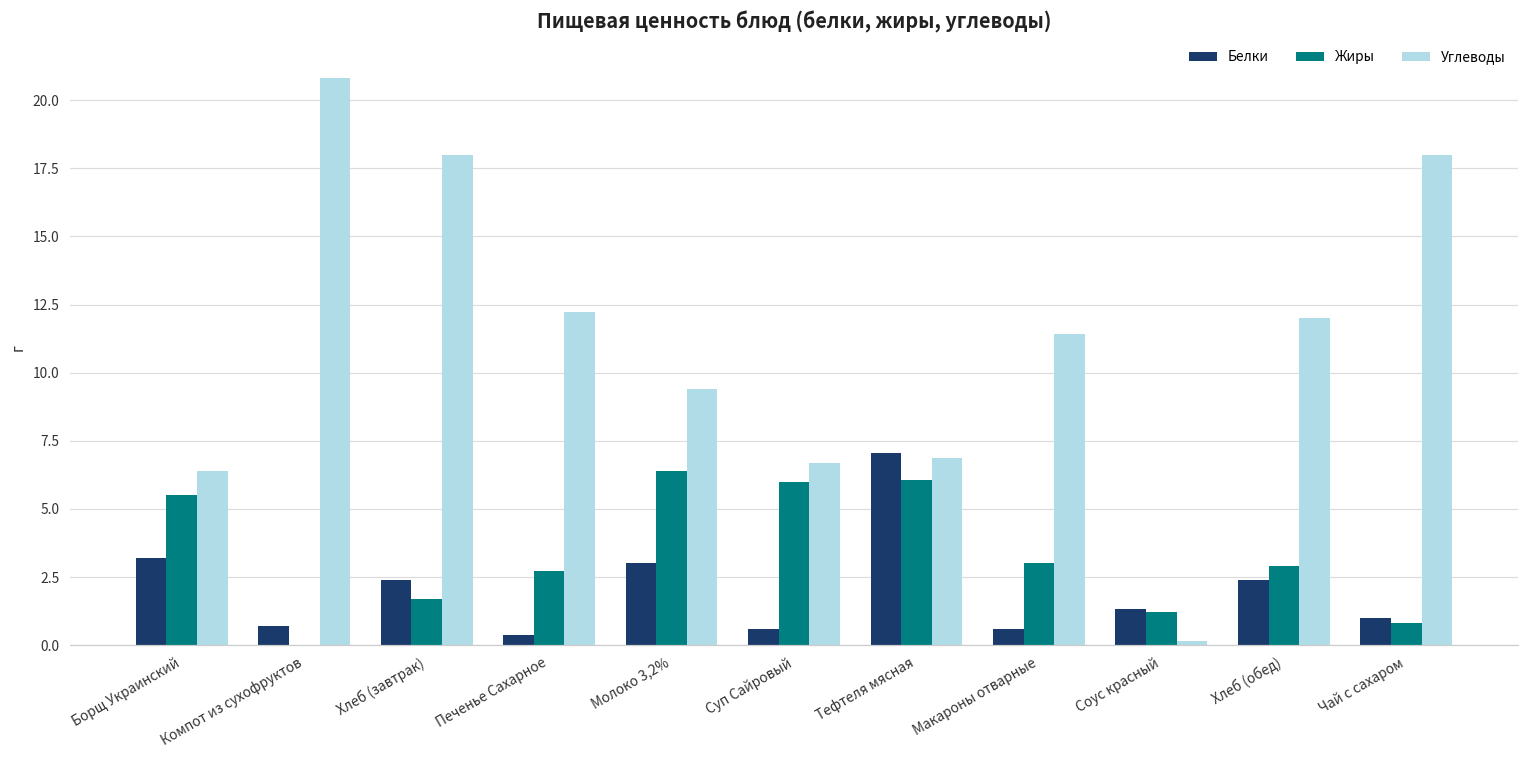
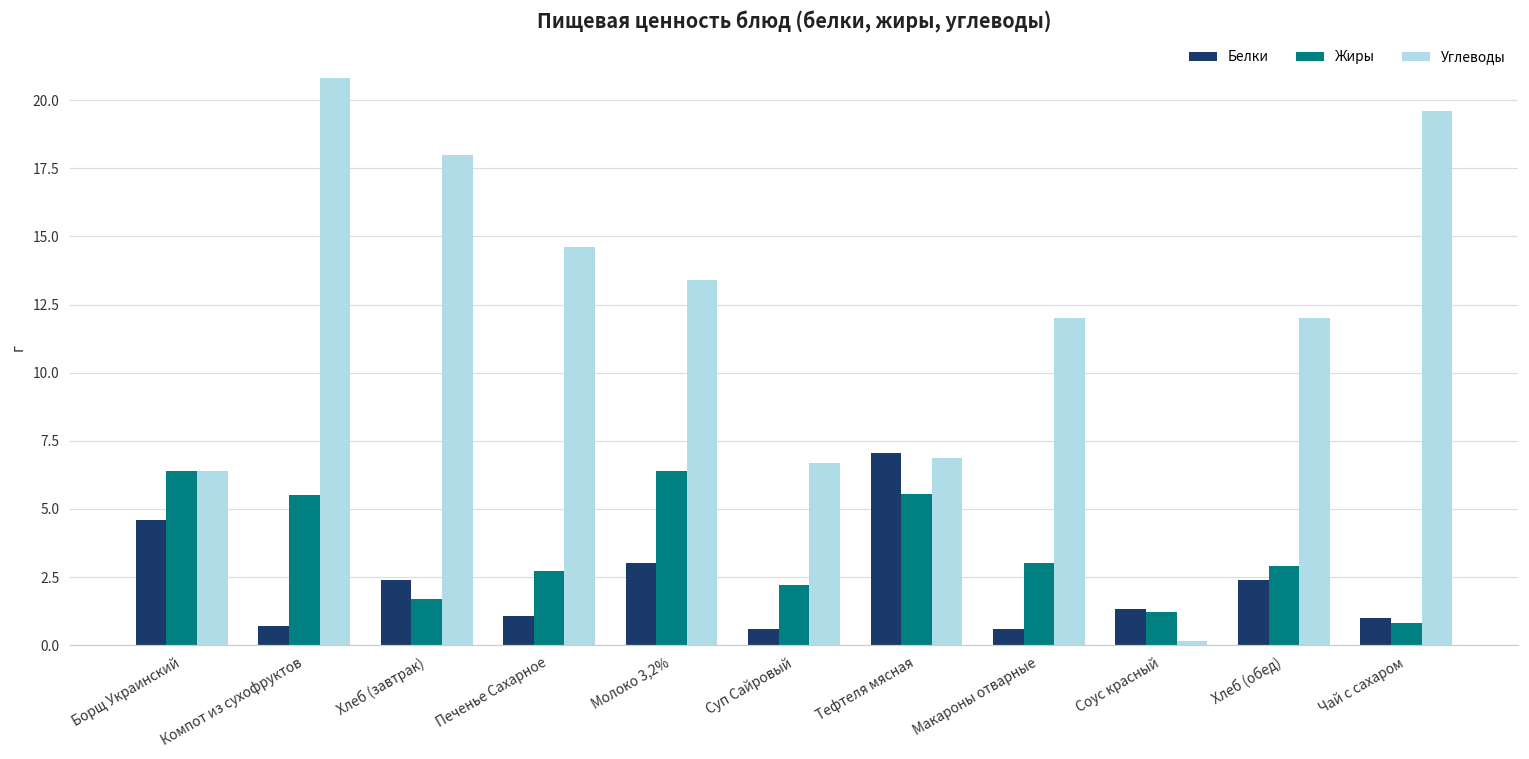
  {
    "Белки": {
-     "Борщ Украинский": 3.2,
+     "Борщ Украинский": 4.6,
      "Компот из сухофруктов": 0.7,
      "Хлеб (завтрак)": 2.4,
-     "Печенье Сахарное": 0.4,
+     "Печенье Сахарное": 1.1,
      "Молоко 3,2%": 3.0,
      "Суп Сайровый": 0.6,
      "Тефтеля мясная": 7.1,
      "Макароны отварные": 0.6,
      "Соус красный": 1.3,
      "Хлеб (обед)": 2.4,
      "Чай с сахаром": 1.0
    },
    "Жиры": {
-     "Борщ Украинский": 5.5,
-     "Компот из сухофруктов": 0.0,
+     "Борщ Украинский": 6.4,
+     "Компот из сухофруктов": 5.5,
      "Хлеб (завтрак)": 1.7,
      "Печенье Сахарное": 2.7,
      "Молоко 3,2%": 6.4,
-     "Суп Сайровый": 6.0,
-     "Тефтеля мясная": 6.1,
+     "Суп Сайровый": 2.2,
+     "Тефтеля мясная": 5.6,
      "Макароны отварные": 3.0,
      "Соус красный": 1.2,
      "Хлеб (обед)": 2.9,
      "Чай с сахаром": 0.8
    },
    "Углеводы": {
      "Борщ Украинский": 6.4,
      "Компот из сухофруктов": 20.8,
      "Хлеб (завтрак)": 18.0,
-     "Печенье Сахарное": 12.2,
-     "Молоко 3,2%": 9.4,
+     "Печенье Сахарное": 14.6,
+     "Молоко 3,2%": 13.4,
      "Суп Сайровый": 6.7,
      "Тефтеля мясная": 6.9,
-     "Макароны отварные": 11.4,
+     "Макароны отварные": 12.0,
      "Соус красный": 0.2,
      "Хлеб (обед)": 12.0,
-     "Чай с сахаром": 18.0
+     "Чай с сахаром": 19.6
    }
  }
